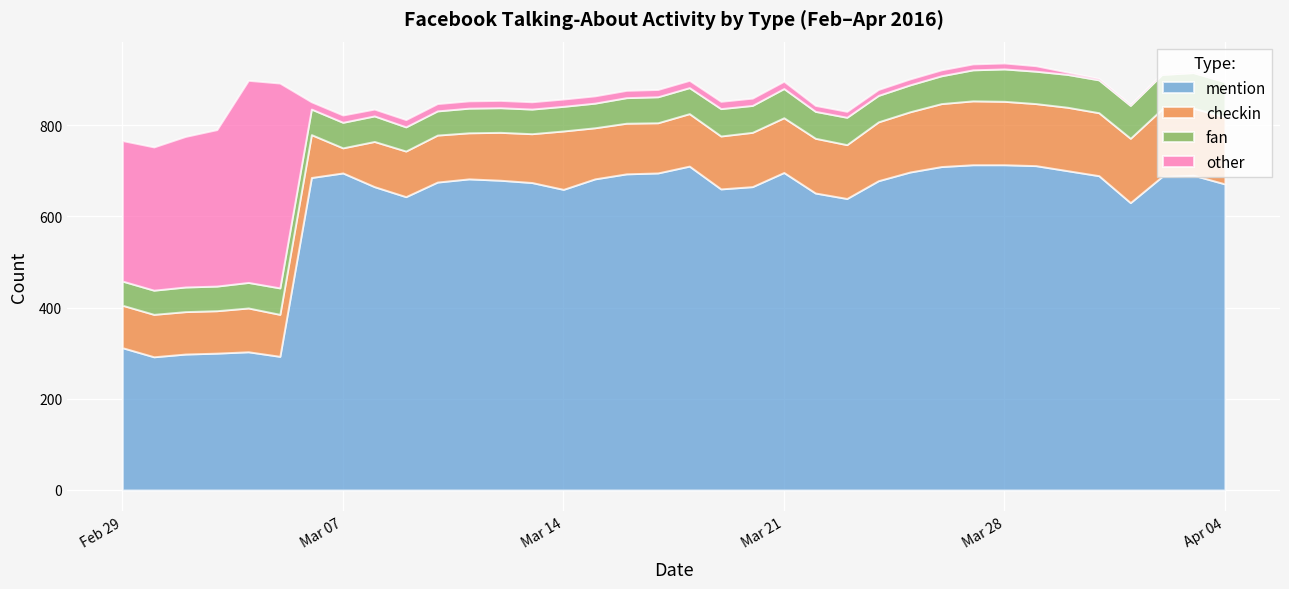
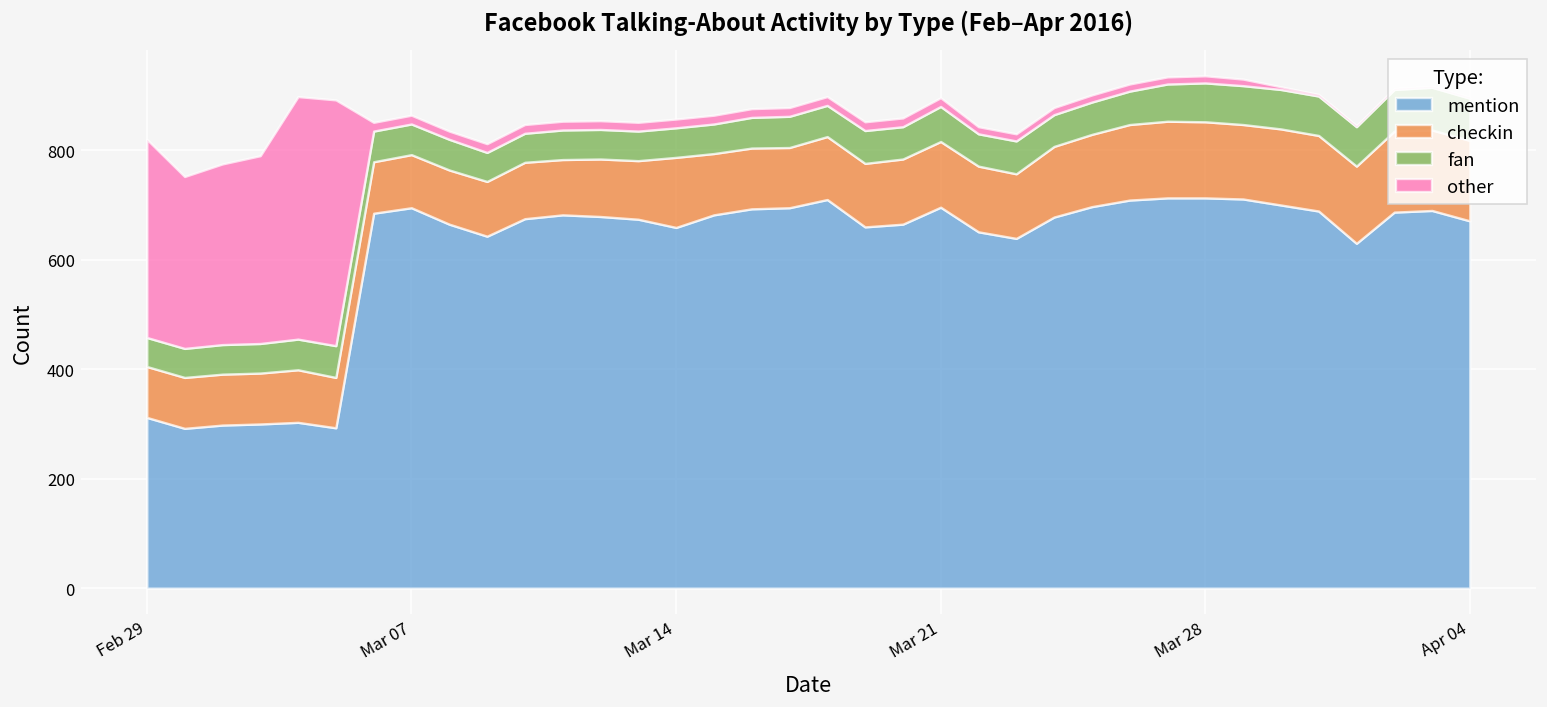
  {
    "mention": {
      "Feb 29": 310,
      "Mar 07": 700,
      "Mar 14": 660,
      "Mar 21": 700,
      "Mar 28": 710,
      "Apr 04": 670
    },
    "checkin": {
      "Feb 29": 90,
-     "Mar 07": 60,
+     "Mar 07": 100,
      "Mar 14": 130,
      "Mar 21": 120,
      "Mar 28": 140
    },
    "fan": {
      "Feb 29": 50,
      "Mar 07": 60,
      "Mar 14": 50,
      "Mar 21": 60,
      "Mar 28": 70
    },
    "other": {
-     "Feb 29": 310,
+     "Feb 29": 360,
      "Mar 07": 20,
      "Mar 14": 20,
      "Mar 21": 20,
      "Mar 28": 10
    }
  }
